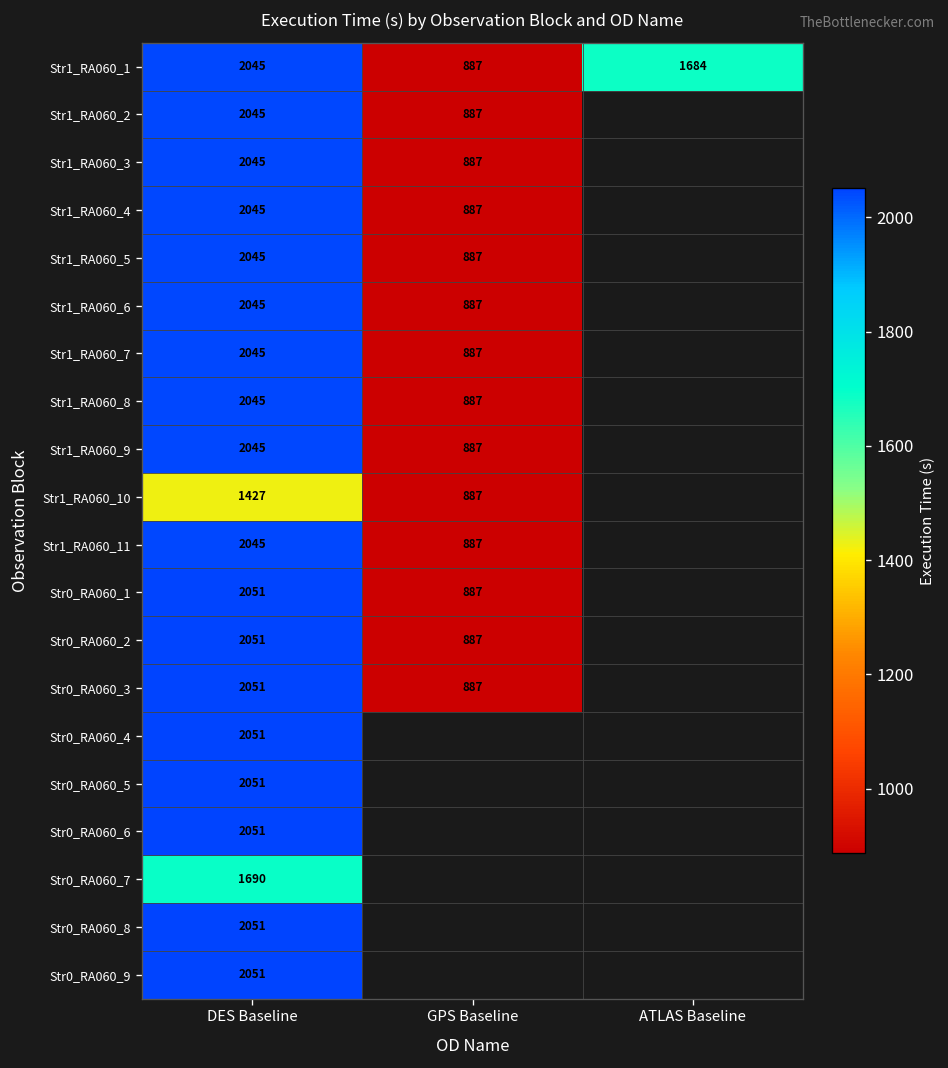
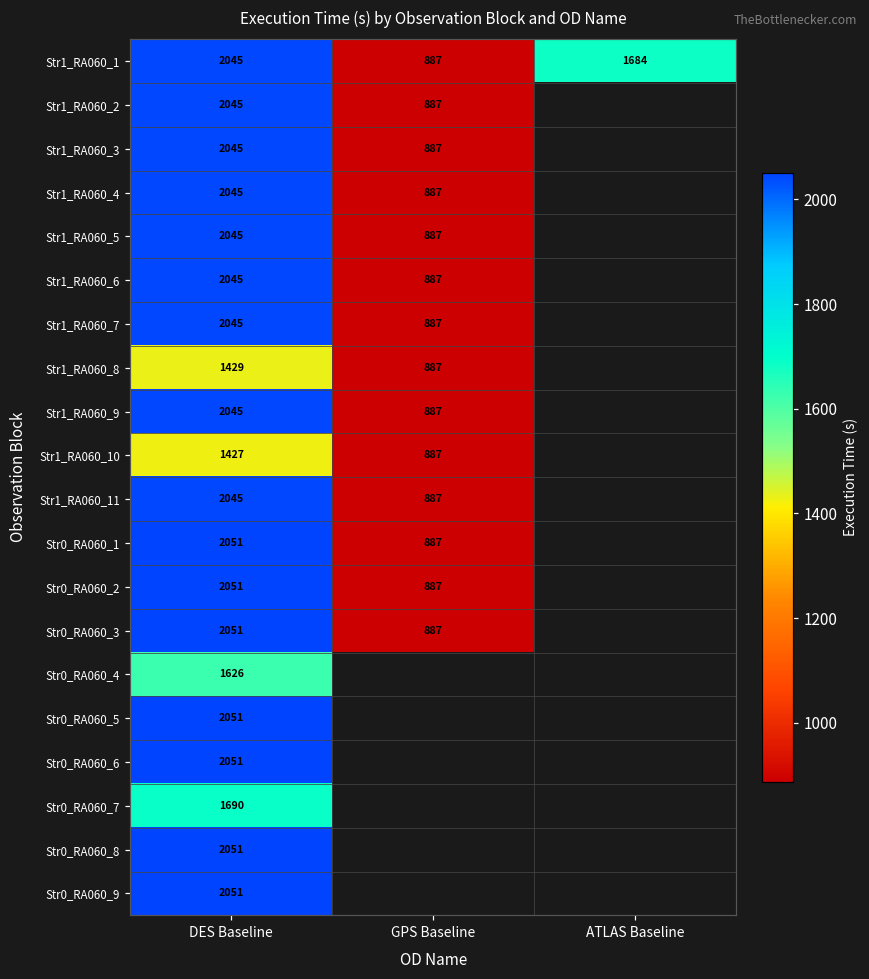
  {
    "Str1_RA060_1": {
      "DES Baseline": 2045,
      "GPS Baseline": 887,
      "ATLAS Baseline": 1684
    },
    "Str1_RA060_2": {
      "DES Baseline": 2045,
      "GPS Baseline": 887
    },
    "Str1_RA060_3": {
      "DES Baseline": 2045,
      "GPS Baseline": 887
    },
    "Str1_RA060_4": {
      "DES Baseline": 2045,
      "GPS Baseline": 887
    },
    "Str1_RA060_5": {
      "DES Baseline": 2045,
      "GPS Baseline": 887
    },
    "Str1_RA060_6": {
      "DES Baseline": 2045,
      "GPS Baseline": 887
    },
    "Str1_RA060_7": {
      "DES Baseline": 2045,
      "GPS Baseline": 887
    },
    "Str1_RA060_8": {
-     "DES Baseline": 2045,
+     "DES Baseline": 1429,
      "GPS Baseline": 887
    },
    "Str1_RA060_9": {
      "DES Baseline": 2045,
      "GPS Baseline": 887
    },
    "Str1_RA060_10": {
      "DES Baseline": 1427,
      "GPS Baseline": 887
    },
    "Str1_RA060_11": {
      "DES Baseline": 2045,
      "GPS Baseline": 887
    },
    "Str0_RA060_1": {
      "DES Baseline": 2051,
      "GPS Baseline": 887
    },
    "Str0_RA060_2": {
      "DES Baseline": 2051,
      "GPS Baseline": 887
    },
    "Str0_RA060_3": {
      "DES Baseline": 2051,
      "GPS Baseline": 887
    },
    "Str0_RA060_4": {
-     "DES Baseline": 2051
+     "DES Baseline": 1626
    },
    "Str0_RA060_5": {
      "DES Baseline": 2051
    },
    "Str0_RA060_6": {
      "DES Baseline": 2051
    },
    "Str0_RA060_7": {
      "DES Baseline": 1690
    },
    "Str0_RA060_8": {
      "DES Baseline": 2051
    },
    "Str0_RA060_9": {
      "DES Baseline": 2051
    }
  }
